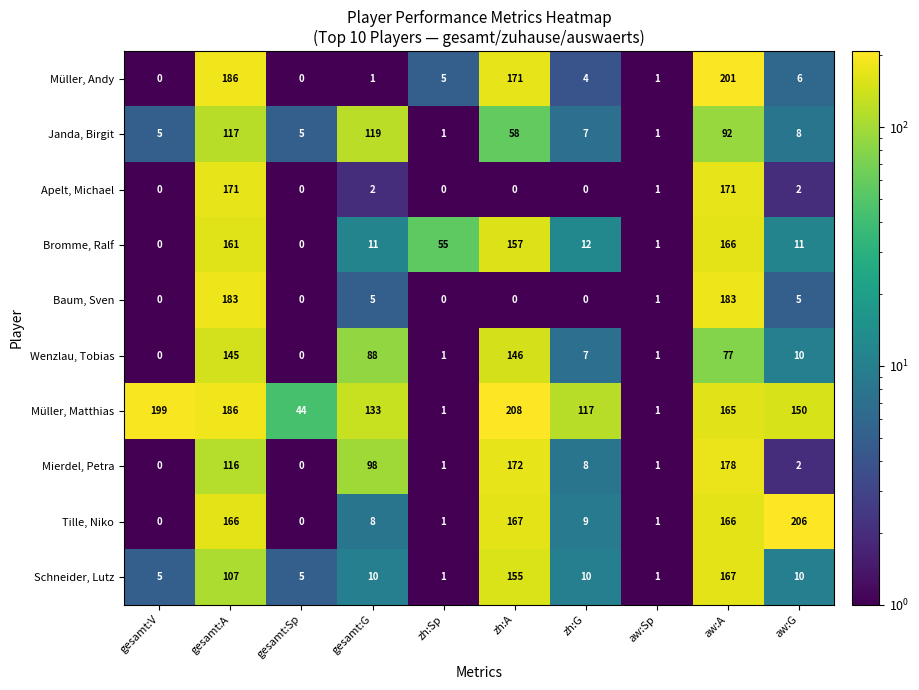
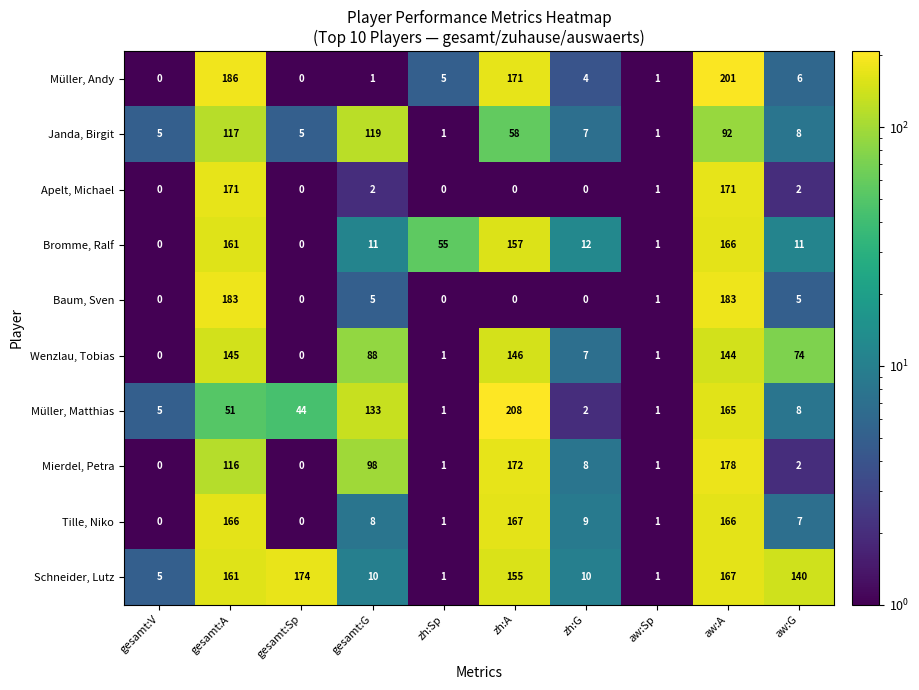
  {
    "Müller, Andy": {
      "gesamt:V": 0,
      "gesamt:A": 186,
      "gesamt:Sp": 0,
      "gesamt:G": 1,
      "zh:Sp": 5,
      "zh:A": 171,
      "zh:G": 4,
      "aw:Sp": 1,
      "aw:A": 201,
      "aw:G": 6
    },
    "Janda, Birgit": {
      "gesamt:V": 5,
      "gesamt:A": 117,
      "gesamt:Sp": 5,
      "gesamt:G": 119,
      "zh:Sp": 1,
      "zh:A": 58,
      "zh:G": 7,
      "aw:Sp": 1,
      "aw:A": 92,
      "aw:G": 8
    },
    "Apelt, Michael": {
      "gesamt:V": 0,
      "gesamt:A": 171,
      "gesamt:Sp": 0,
      "gesamt:G": 2,
      "zh:Sp": 0,
      "zh:A": 0,
      "zh:G": 0,
      "aw:Sp": 1,
      "aw:A": 171,
      "aw:G": 2
    },
    "Bromme, Ralf": {
      "gesamt:V": 0,
      "gesamt:A": 161,
      "gesamt:Sp": 0,
      "gesamt:G": 11,
      "zh:Sp": 55,
      "zh:A": 157,
      "zh:G": 12,
      "aw:Sp": 1,
      "aw:A": 166,
      "aw:G": 11
    },
    "Baum, Sven": {
      "gesamt:V": 0,
      "gesamt:A": 183,
      "gesamt:Sp": 0,
      "gesamt:G": 5,
      "zh:Sp": 0,
      "zh:A": 0,
      "zh:G": 0,
      "aw:Sp": 1,
      "aw:A": 183,
      "aw:G": 5
    },
    "Wenzlau, Tobias": {
      "gesamt:V": 0,
      "gesamt:A": 145,
      "gesamt:Sp": 0,
      "gesamt:G": 88,
      "zh:Sp": 1,
      "zh:A": 146,
      "zh:G": 7,
      "aw:Sp": 1,
-     "aw:A": 77,
-     "aw:G": 10
+     "aw:A": 144,
+     "aw:G": 74
    },
    "Müller, Matthias": {
-     "gesamt:V": 199,
-     "gesamt:A": 186,
+     "gesamt:V": 5,
+     "gesamt:A": 51,
      "gesamt:Sp": 44,
      "gesamt:G": 133,
      "zh:Sp": 1,
      "zh:A": 208,
-     "zh:G": 117,
+     "zh:G": 2,
      "aw:Sp": 1,
      "aw:A": 165,
-     "aw:G": 150
+     "aw:G": 8
    },
    "Mierdel, Petra": {
      "gesamt:V": 0,
      "gesamt:A": 116,
      "gesamt:Sp": 0,
      "gesamt:G": 98,
      "zh:Sp": 1,
      "zh:A": 172,
      "zh:G": 8,
      "aw:Sp": 1,
      "aw:A": 178,
      "aw:G": 2
    },
    "Tille, Niko": {
      "gesamt:V": 0,
      "gesamt:A": 166,
      "gesamt:Sp": 0,
      "gesamt:G": 8,
      "zh:Sp": 1,
      "zh:A": 167,
      "zh:G": 9,
      "aw:Sp": 1,
      "aw:A": 166,
-     "aw:G": 206
+     "aw:G": 7
    },
    "Schneider, Lutz": {
      "gesamt:V": 5,
-     "gesamt:A": 107,
-     "gesamt:Sp": 5,
+     "gesamt:A": 161,
+     "gesamt:Sp": 174,
      "gesamt:G": 10,
      "zh:Sp": 1,
      "zh:A": 155,
      "zh:G": 10,
      "aw:Sp": 1,
      "aw:A": 167,
-     "aw:G": 10
+     "aw:G": 140
    }
  }
